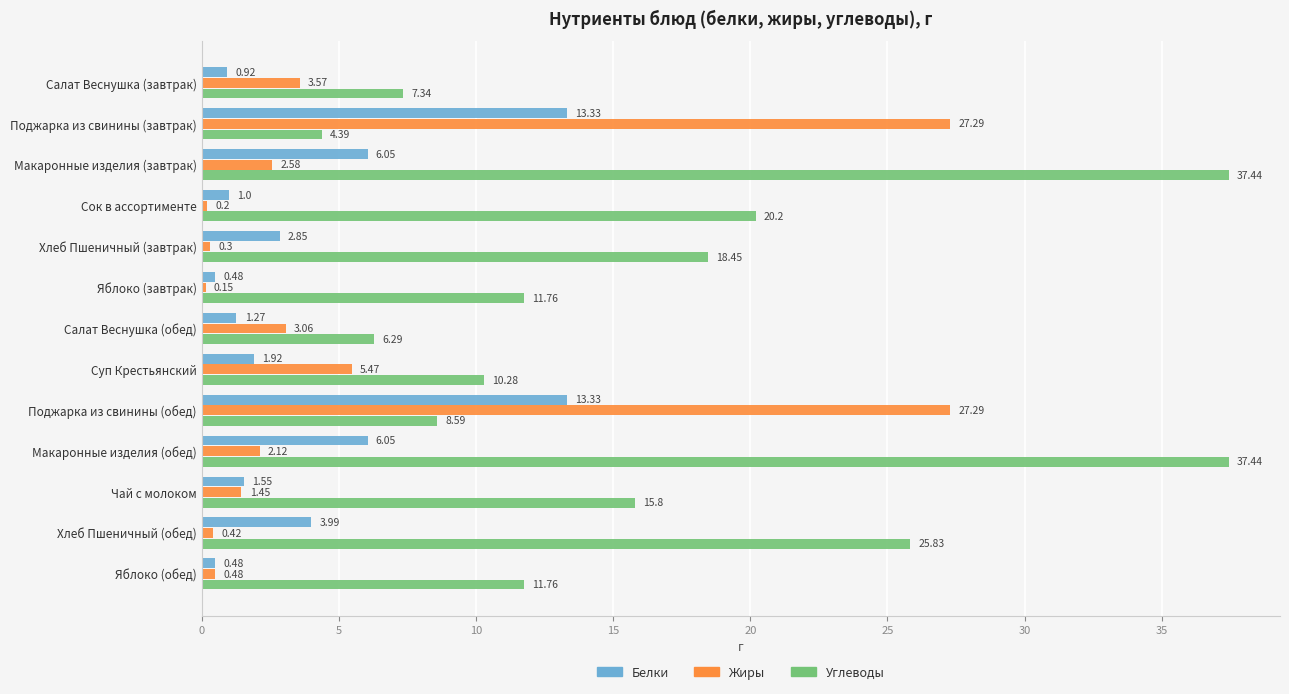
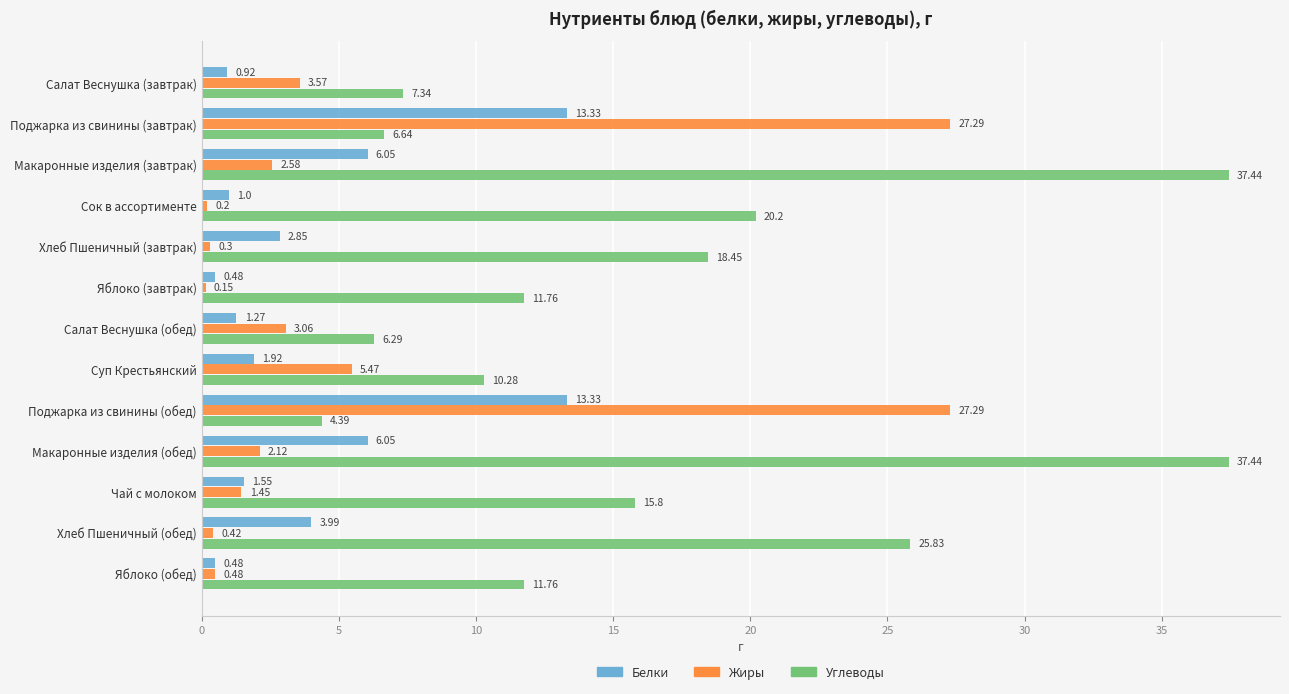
  {
    "Белки": {
      "Салат Веснушка (завтрак)": 0.92,
      "Поджарка из свинины (завтрак)": 13.33,
      "Макаронные изделия (завтрак)": 6.05,
      "Сок в ассортименте": 1.0,
      "Хлеб Пшеничный (завтрак)": 2.85,
      "Яблоко (завтрак)": 0.48,
      "Салат Веснушка (обед)": 1.27,
      "Суп Крестьянский": 1.92,
      "Поджарка из свинины (обед)": 13.33,
      "Макаронные изделия (обед)": 6.05,
      "Чай с молоком": 1.55,
      "Хлеб Пшеничный (обед)": 3.99,
      "Яблоко (обед)": 0.48
    },
    "Жиры": {
      "Салат Веснушка (завтрак)": 3.57,
      "Поджарка из свинины (завтрак)": 27.29,
      "Макаронные изделия (завтрак)": 2.58,
      "Сок в ассортименте": 0.2,
      "Хлеб Пшеничный (завтрак)": 0.3,
      "Яблоко (завтрак)": 0.15,
      "Салат Веснушка (обед)": 3.06,
      "Суп Крестьянский": 5.47,
      "Поджарка из свинины (обед)": 27.29,
      "Макаронные изделия (обед)": 2.12,
      "Чай с молоком": 1.45,
      "Хлеб Пшеничный (обед)": 0.42,
      "Яблоко (обед)": 0.48
    },
    "Углеводы": {
      "Салат Веснушка (завтрак)": 7.34,
-     "Поджарка из свинины (завтрак)": 4.39,
+     "Поджарка из свинины (завтрак)": 6.64,
      "Макаронные изделия (завтрак)": 37.44,
      "Сок в ассортименте": 20.2,
      "Хлеб Пшеничный (завтрак)": 18.45,
      "Яблоко (завтрак)": 11.76,
      "Салат Веснушка (обед)": 6.29,
      "Суп Крестьянский": 10.28,
-     "Поджарка из свинины (обед)": 8.59,
+     "Поджарка из свинины (обед)": 4.39,
      "Макаронные изделия (обед)": 37.44,
      "Чай с молоком": 15.8,
      "Хлеб Пшеничный (обед)": 25.83,
      "Яблоко (обед)": 11.76
    }
  }
